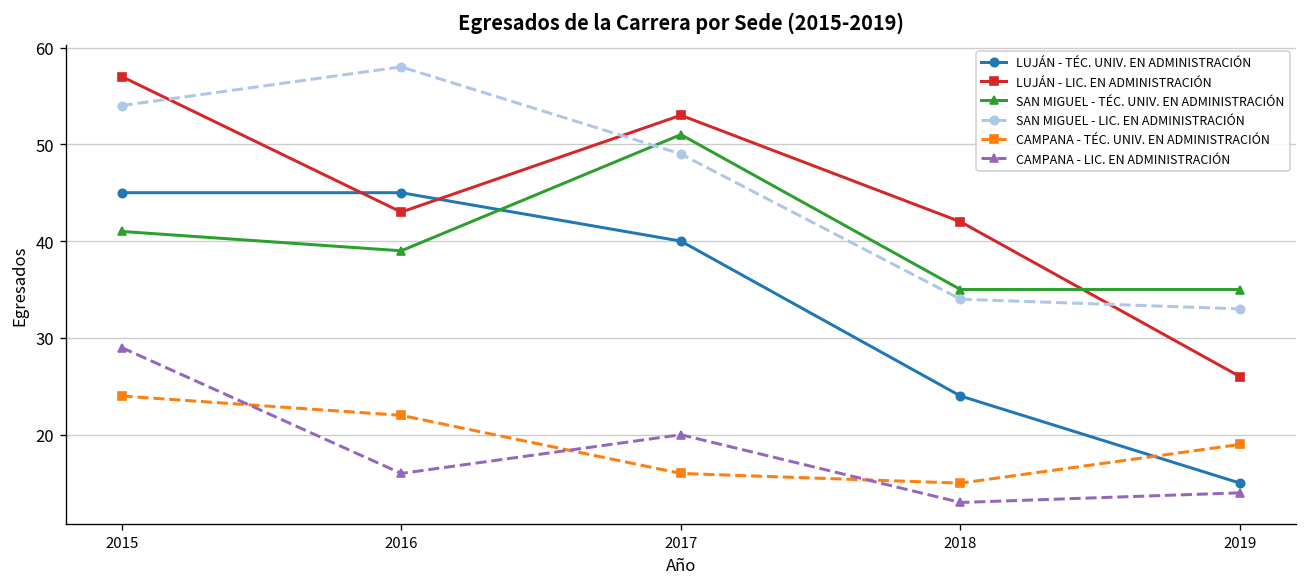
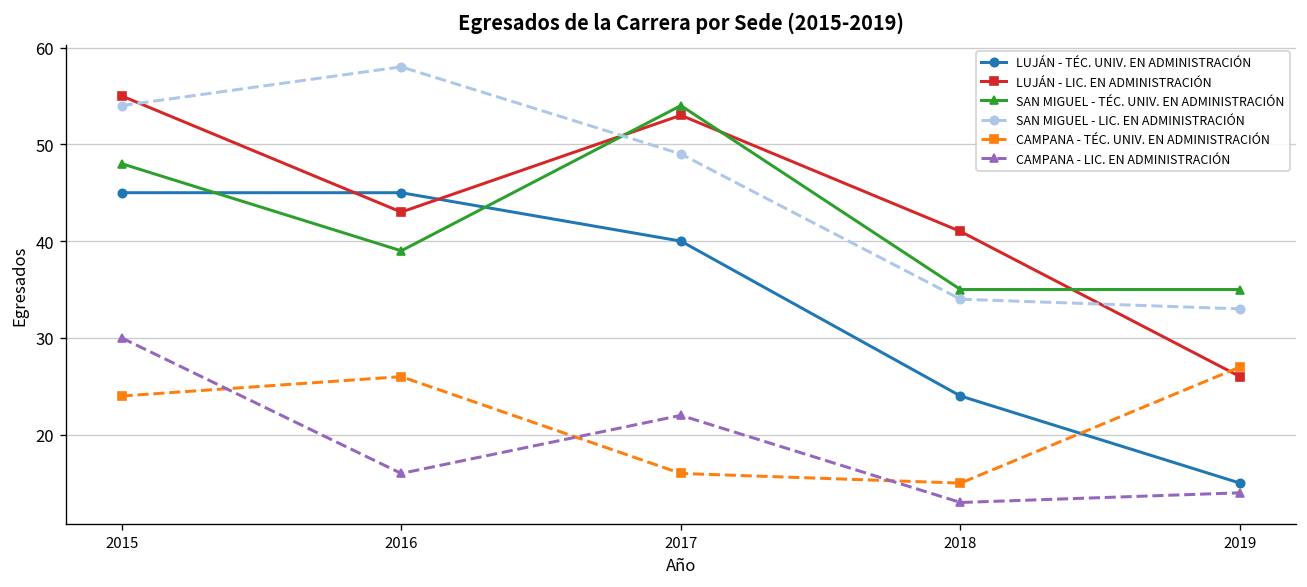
  {
    "LUJÁN - TÉC. UNIV. EN ADMINISTRACIÓN": {
      "2015": 45,
      "2016": 45,
      "2017": 40,
      "2018": 24,
      "2019": 15
    },
    "LUJÁN - LIC. EN ADMINISTRACIÓN": {
-     "2015": 57,
+     "2015": 55,
      "2016": 43,
      "2017": 53,
-     "2018": 42,
+     "2018": 41,
      "2019": 26
    },
    "SAN MIGUEL - TÉC. UNIV. EN ADMINISTRACIÓN": {
-     "2015": 41,
+     "2015": 48,
      "2016": 39,
-     "2017": 51,
+     "2017": 54,
      "2018": 35,
      "2019": 35
    },
    "SAN MIGUEL - LIC. EN ADMINISTRACIÓN": {
      "2015": 54,
      "2016": 58,
      "2017": 49,
      "2018": 34,
      "2019": 33
    },
    "CAMPANA - TÉC. UNIV. EN ADMINISTRACIÓN": {
      "2015": 24,
-     "2016": 22,
+     "2016": 26,
      "2017": 16,
      "2018": 15,
-     "2019": 19
+     "2019": 27
    },
    "CAMPANA - LIC. EN ADMINISTRACIÓN": {
-     "2015": 29,
+     "2015": 30,
      "2016": 16,
-     "2017": 20,
+     "2017": 22,
      "2018": 13,
      "2019": 14
    }
  }
